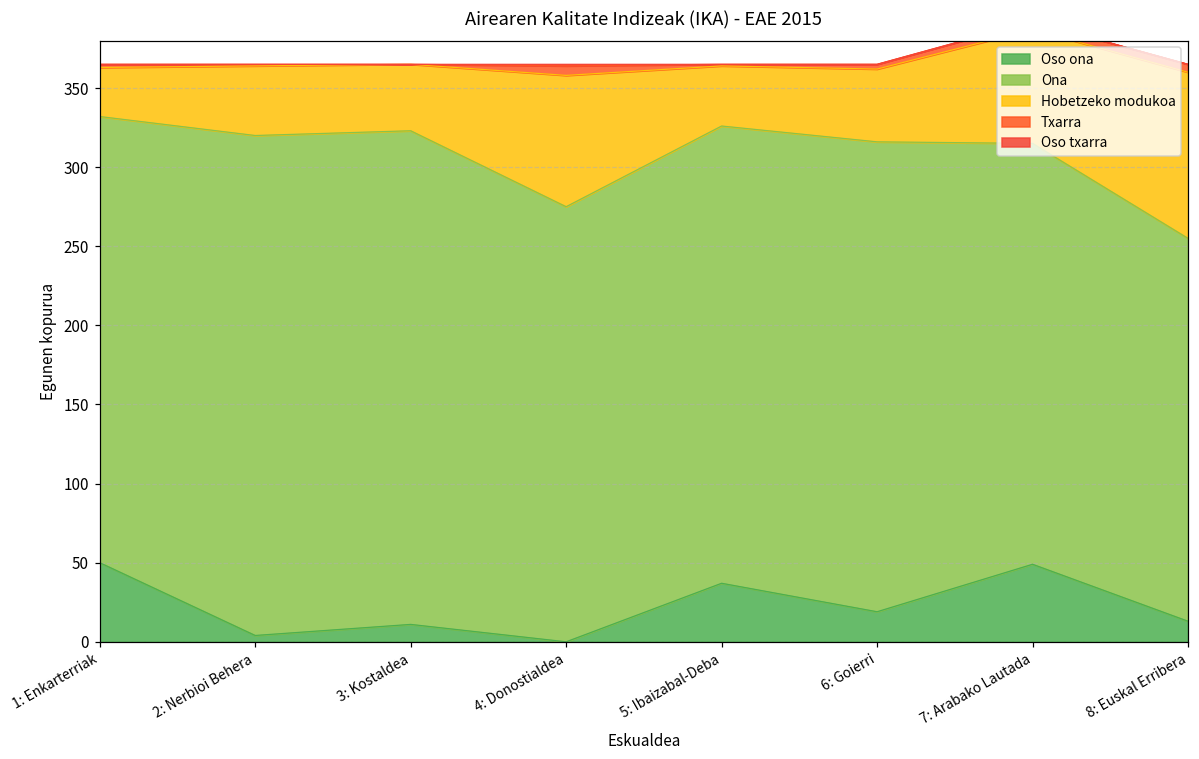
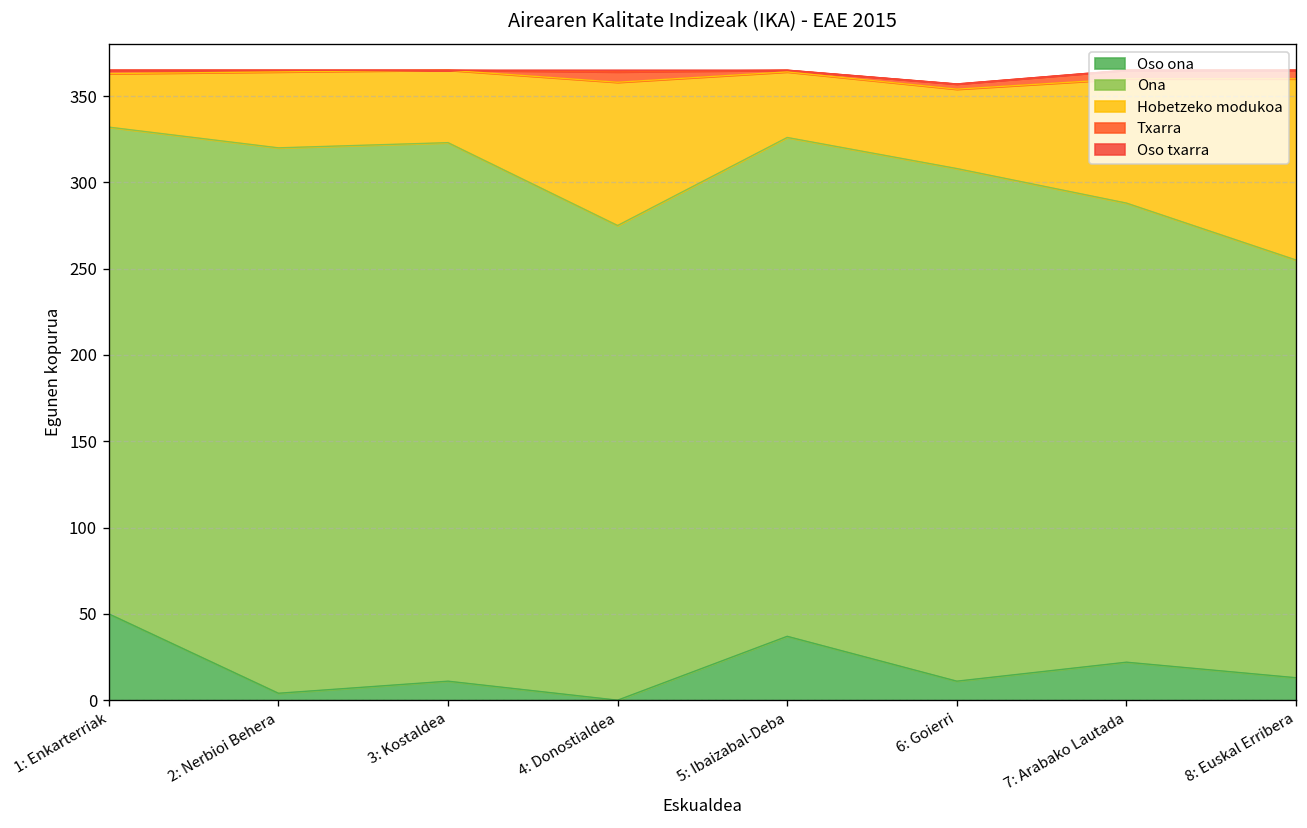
  {
    "Oso ona": {
      "1: Enkarterriak": 50,
      "2: Nerbioi Behera": 4,
      "3: Kostaldea": 11,
      "4: Donostialdea": 0,
      "5: Ibaizabal-Deba": 37,
-     "6: Goierri": 19,
-     "7: Arabako Lautada": 49,
+     "6: Goierri": 11,
+     "7: Arabako Lautada": 22,
      "8: Euskal Erribera": 13
    },
    "Ona": {
      "1: Enkarterriak": 282,
      "2: Nerbioi Behera": 316,
      "3: Kostaldea": 312,
      "4: Donostialdea": 275,
      "5: Ibaizabal-Deba": 289,
      "6: Goierri": 297,
      "8: Euskal Erribera": 242
    },
    "Hobetzeko modukoa": {
      "1: Enkarterriak": 31,
      "4: Donostialdea": 83,
      "6: Goierri": 46,
      "8: Euskal Erribera": 105
    }
  }
